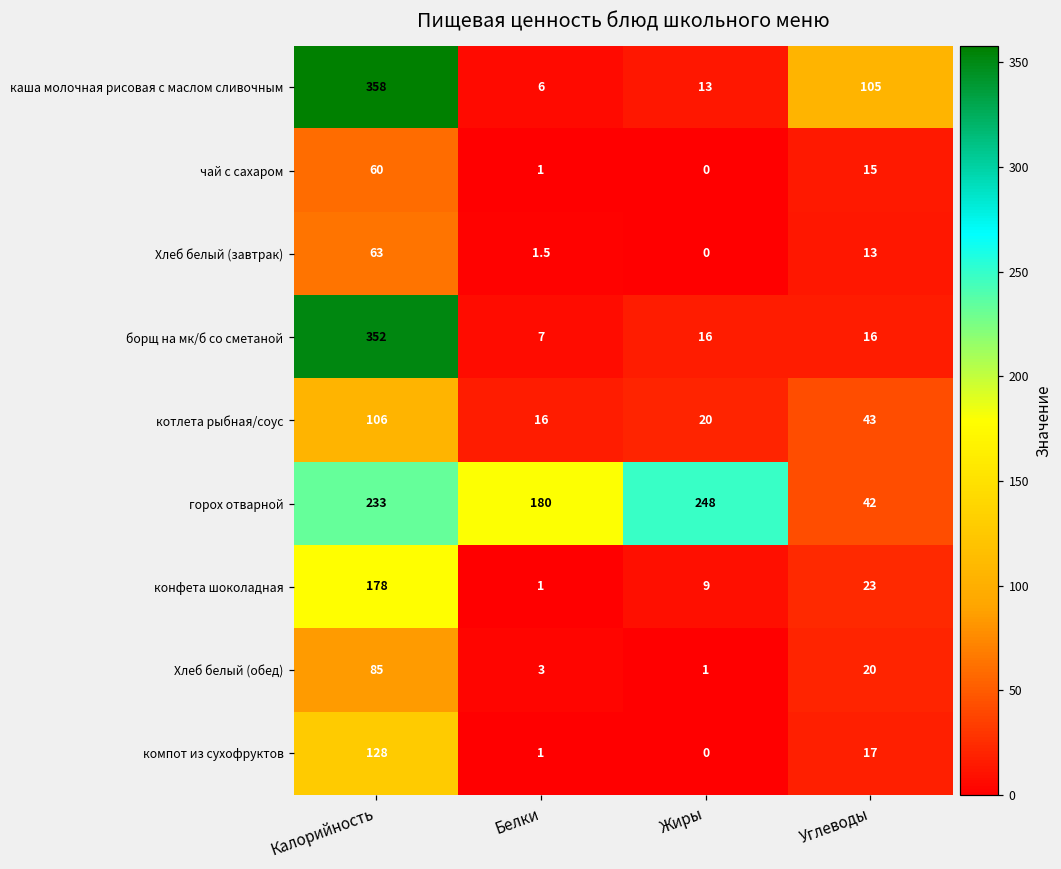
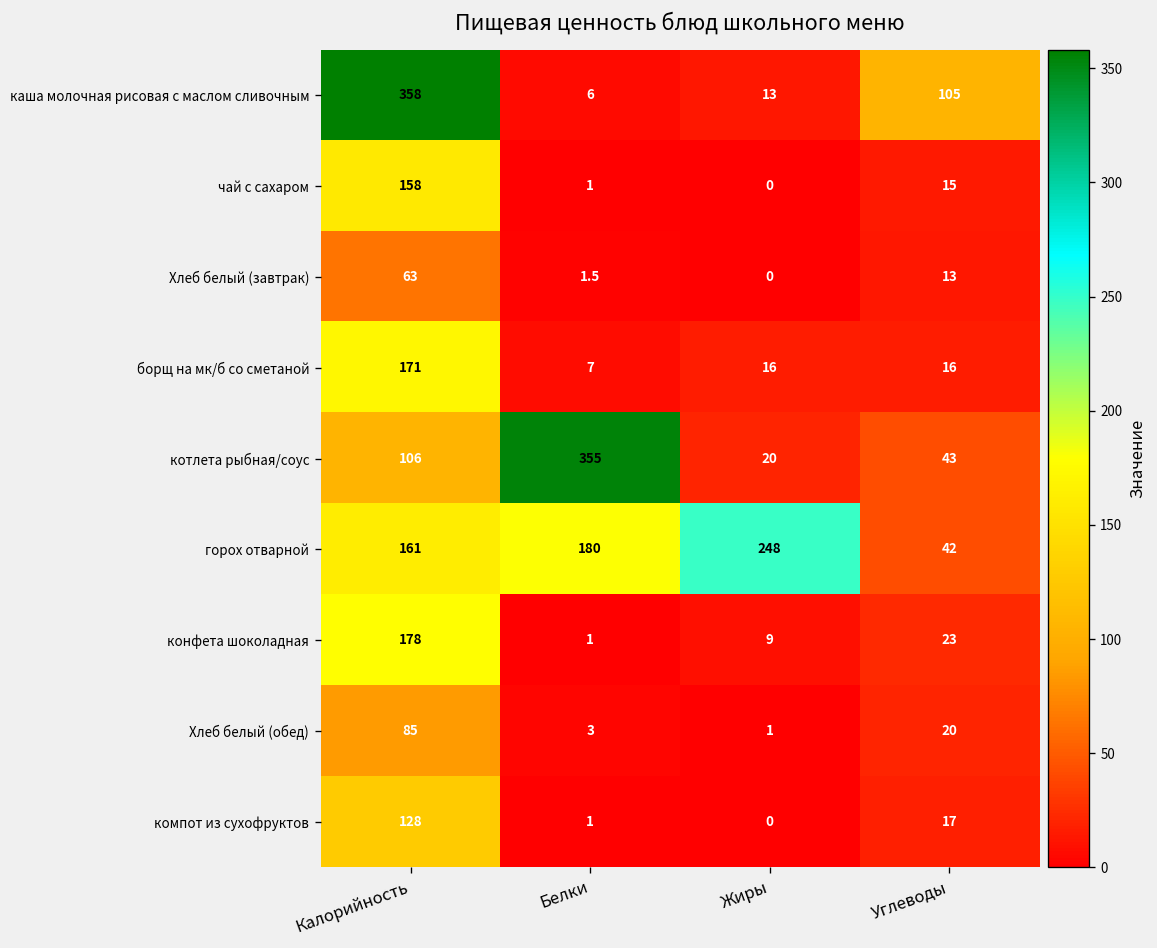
  {
    "каша молочная рисовая с маслом сливочным": {
      "Калорийность": 358,
      "Белки": 6,
      "Жиры": 13,
      "Углеводы": 105
    },
    "чай с сахаром": {
-     "Калорийность": 60,
+     "Калорийность": 158,
      "Белки": 1,
      "Жиры": 0,
      "Углеводы": 15
    },
    "Хлеб белый (завтрак)": {
      "Калорийность": 63,
      "Белки": 1.5,
      "Жиры": 0,
      "Углеводы": 13
    },
    "борщ на мк/б со сметаной": {
-     "Калорийность": 352,
+     "Калорийность": 171,
      "Белки": 7,
      "Жиры": 16,
      "Углеводы": 16
    },
    "котлета рыбная/соус": {
      "Калорийность": 106,
-     "Белки": 16,
+     "Белки": 355,
      "Жиры": 20,
      "Углеводы": 43
    },
    "горох отварной": {
-     "Калорийность": 233,
+     "Калорийность": 161,
      "Белки": 180,
      "Жиры": 248,
      "Углеводы": 42
    },
    "конфета шоколадная": {
      "Калорийность": 178,
      "Белки": 1,
      "Жиры": 9,
      "Углеводы": 23
    },
    "Хлеб белый (обед)": {
      "Калорийность": 85,
      "Белки": 3,
      "Жиры": 1,
      "Углеводы": 20
    },
    "компот из сухофруктов": {
      "Калорийность": 128,
      "Белки": 1,
      "Жиры": 0,
      "Углеводы": 17
    }
  }
